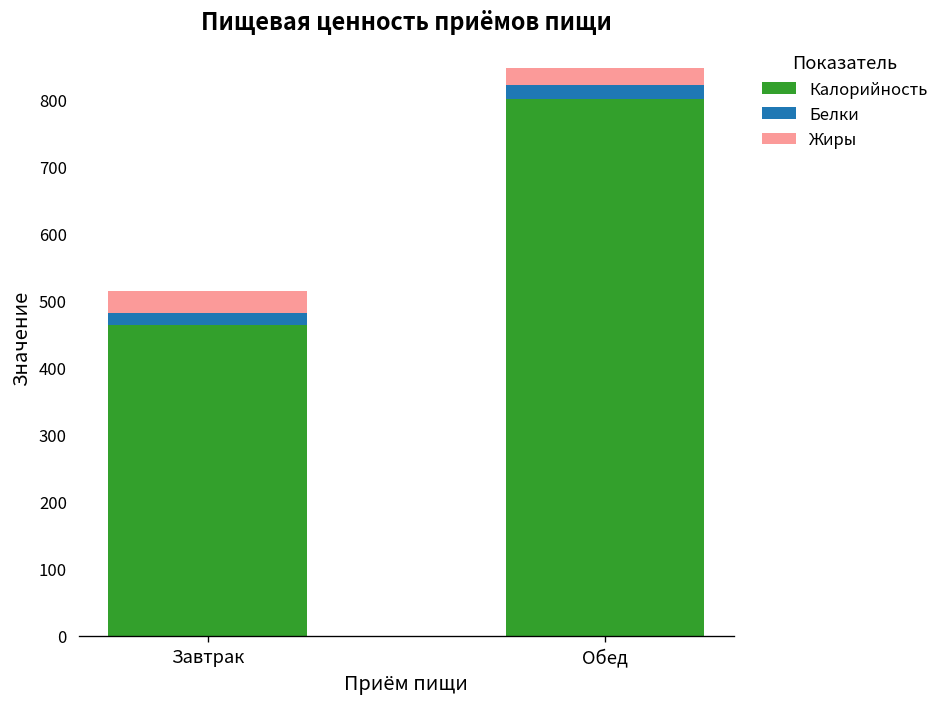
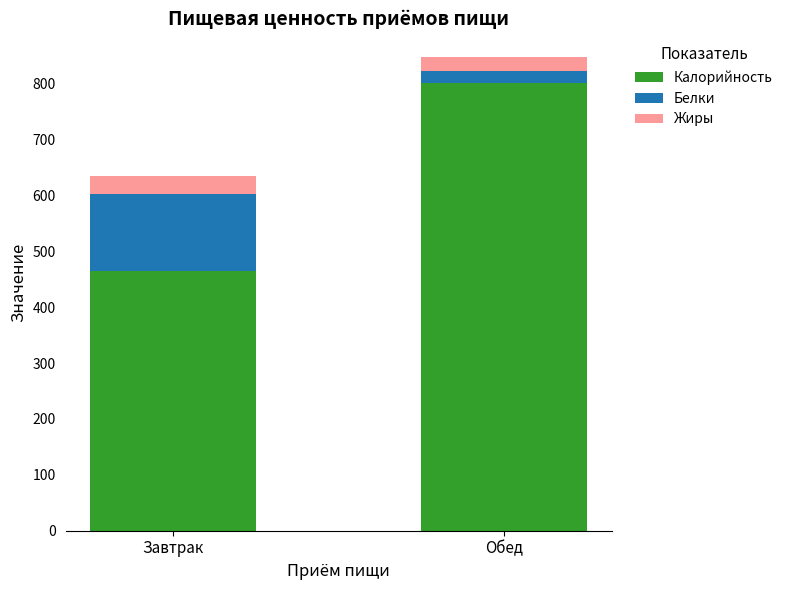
  {
    "Калорийность": {
      "Завтрак": 460,
      "Обед": 800
    },
    "Белки": {
-     "Завтрак": 20,
+     "Завтрак": 140,
      "Обед": 20
    },
    "Жиры": {
      "Завтрак": 30,
      "Обед": 30
    }
  }
